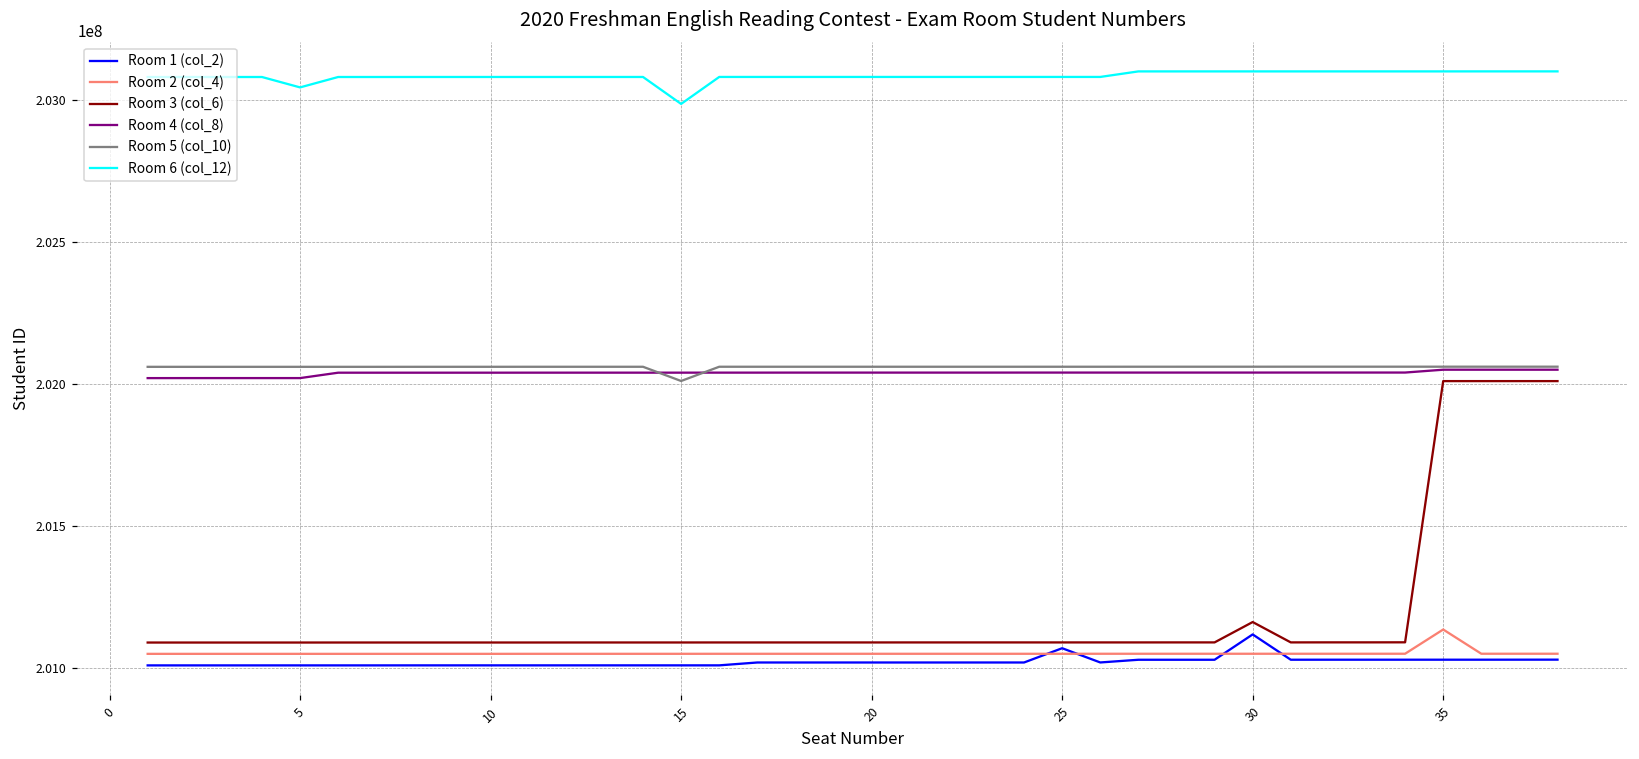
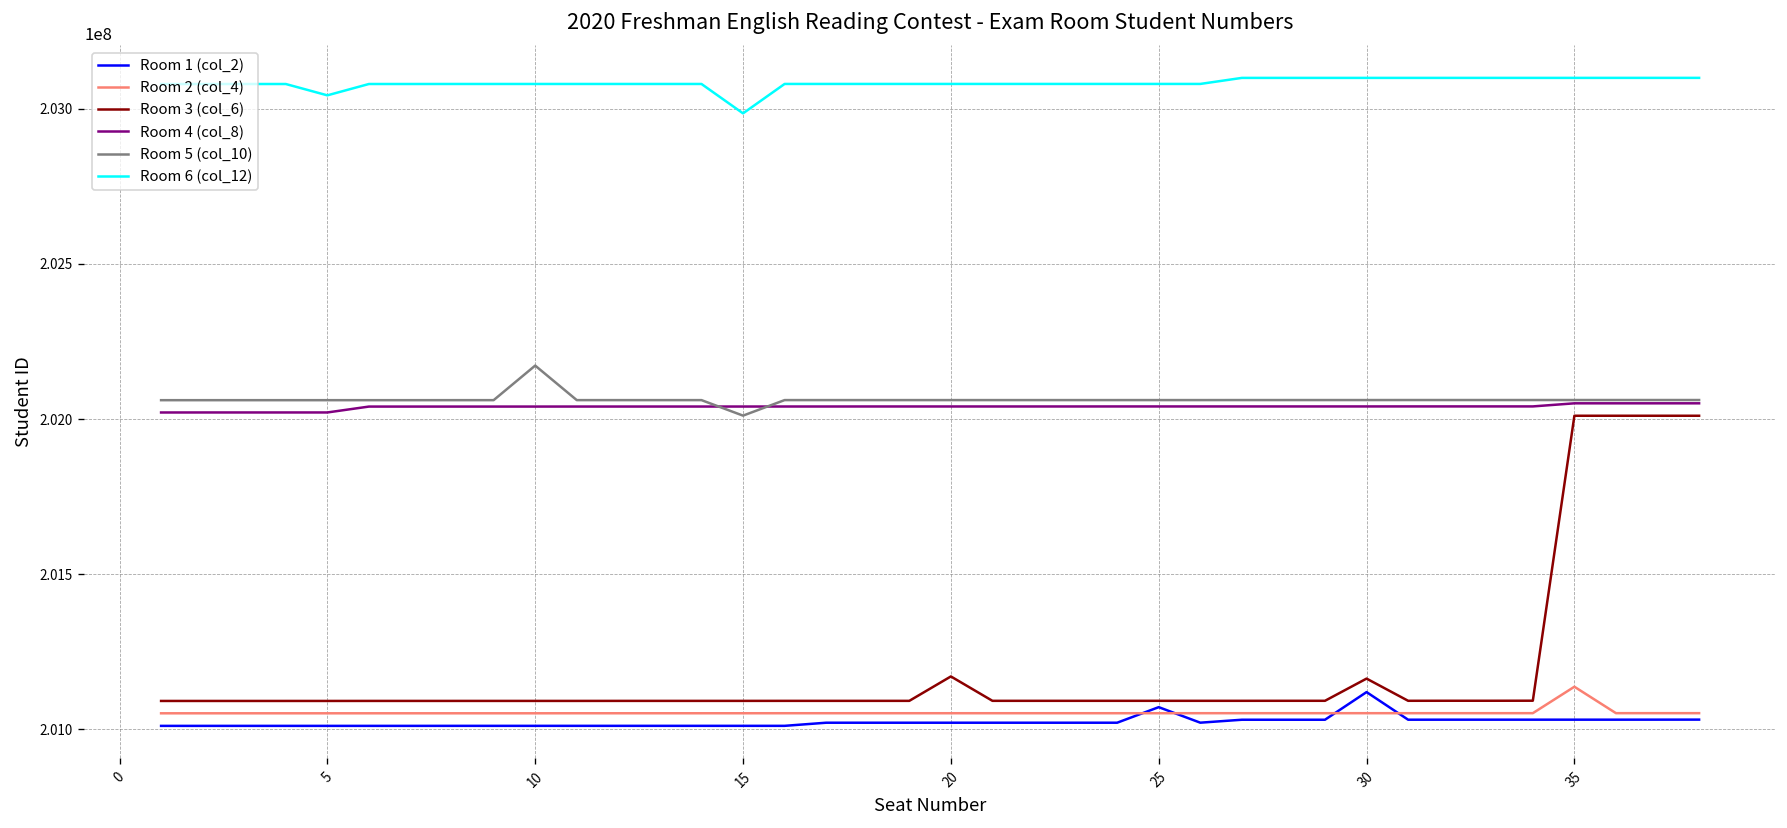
  {
    "Room 1 (col_2)": {
      "5": 201010000,
      "10": 201010000,
      "15": 201010000,
      "20": 201020000,
      "25": 201070000,
      "30": 201120000,
      "35": 201030000
    },
    "Room 2 (col_4)": {
      "5": 201050000,
      "10": 201050000,
      "15": 201050000,
      "20": 201050000,
      "25": 201050000,
      "30": 201050000,
      "35": 201140000
    },
    "Room 3 (col_6)": {
      "5": 201090000,
      "10": 201090000,
      "15": 201090000,
-     "20": 201090000,
+     "20": 201170000,
      "25": 201090000,
      "30": 201160000,
      "35": 202010000
    },
    "Room 4 (col_8)": {
      "5": 202020000,
      "10": 202040000,
      "15": 202040000,
      "20": 202040000,
      "25": 202040000,
      "30": 202040000,
      "35": 202050000
    },
    "Room 5 (col_10)": {
      "5": 202060000,
-     "10": 202060000,
+     "10": 202170000,
      "15": 202010000,
      "20": 202060000,
      "25": 202060000,
      "30": 202060000,
      "35": 202060000
    },
    "Room 6 (col_12)": {
      "5": 203040000,
      "10": 203080000,
      "15": 202990000,
      "20": 203080000,
      "25": 203080000,
      "30": 203100000,
      "35": 203100000
    }
  }
